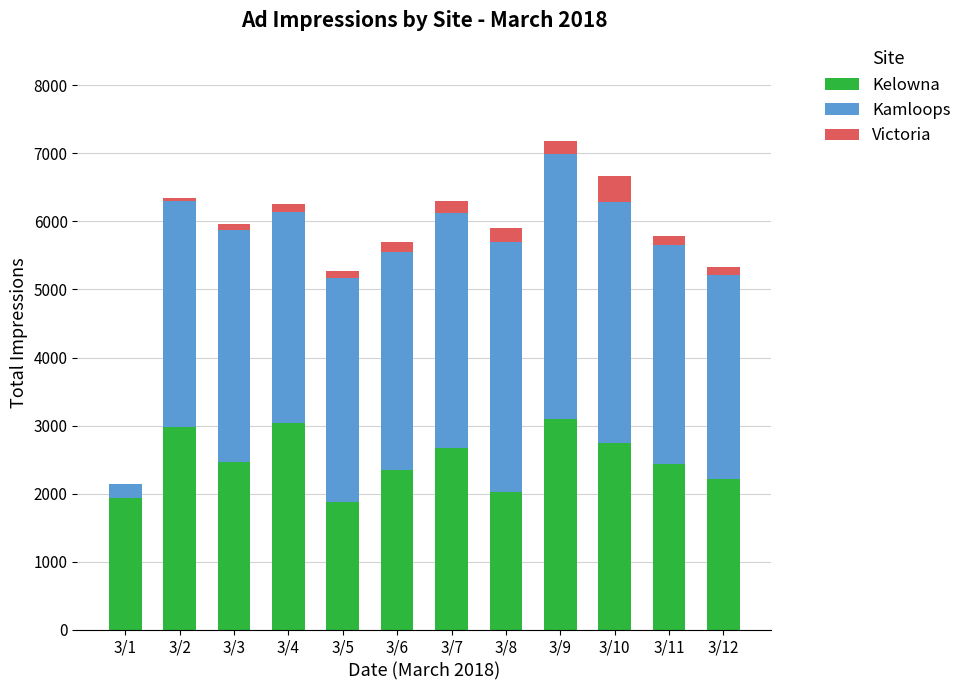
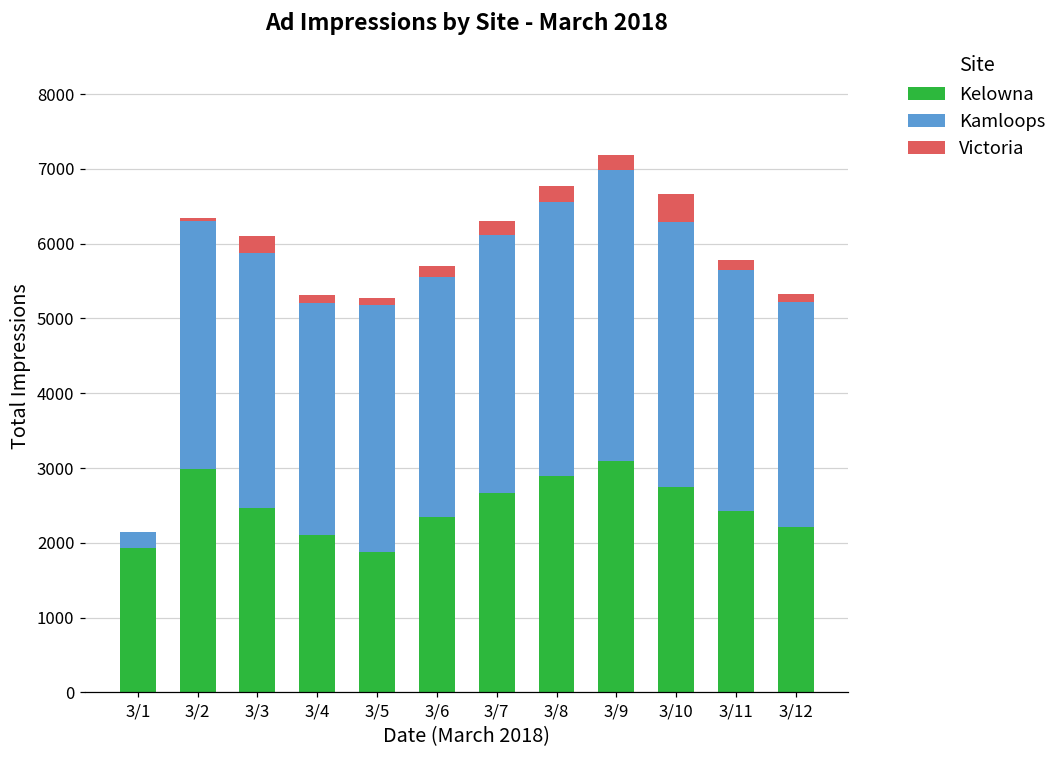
  {
    "Kelowna": {
      "3/1": 1900,
      "3/2": 3000,
      "3/3": 2500,
-     "3/4": 3000,
+     "3/4": 2100,
      "3/5": 1900,
      "3/6": 2300,
      "3/7": 2700,
-     "3/8": 2000,
+     "3/8": 2900,
      "3/9": 3100,
      "3/10": 2800,
      "3/11": 2400,
      "3/12": 2200
    },
    "Kamloops": {
      "3/1": 200,
      "3/2": 3300,
      "3/3": 3400,
      "3/4": 3100,
      "3/5": 3300,
      "3/6": 3200,
      "3/7": 3500,
      "3/8": 3700,
      "3/9": 3900,
      "3/10": 3500,
      "3/11": 3200,
      "3/12": 3000
    },
    "Victoria": {
      "3/1": 0,
      "3/2": 0,
-     "3/3": 100,
+     "3/3": 200,
      "3/4": 100,
      "3/5": 100,
      "3/6": 100,
      "3/7": 200,
      "3/8": 200,
      "3/9": 200,
      "3/10": 400,
      "3/11": 100,
      "3/12": 100
    }
  }
